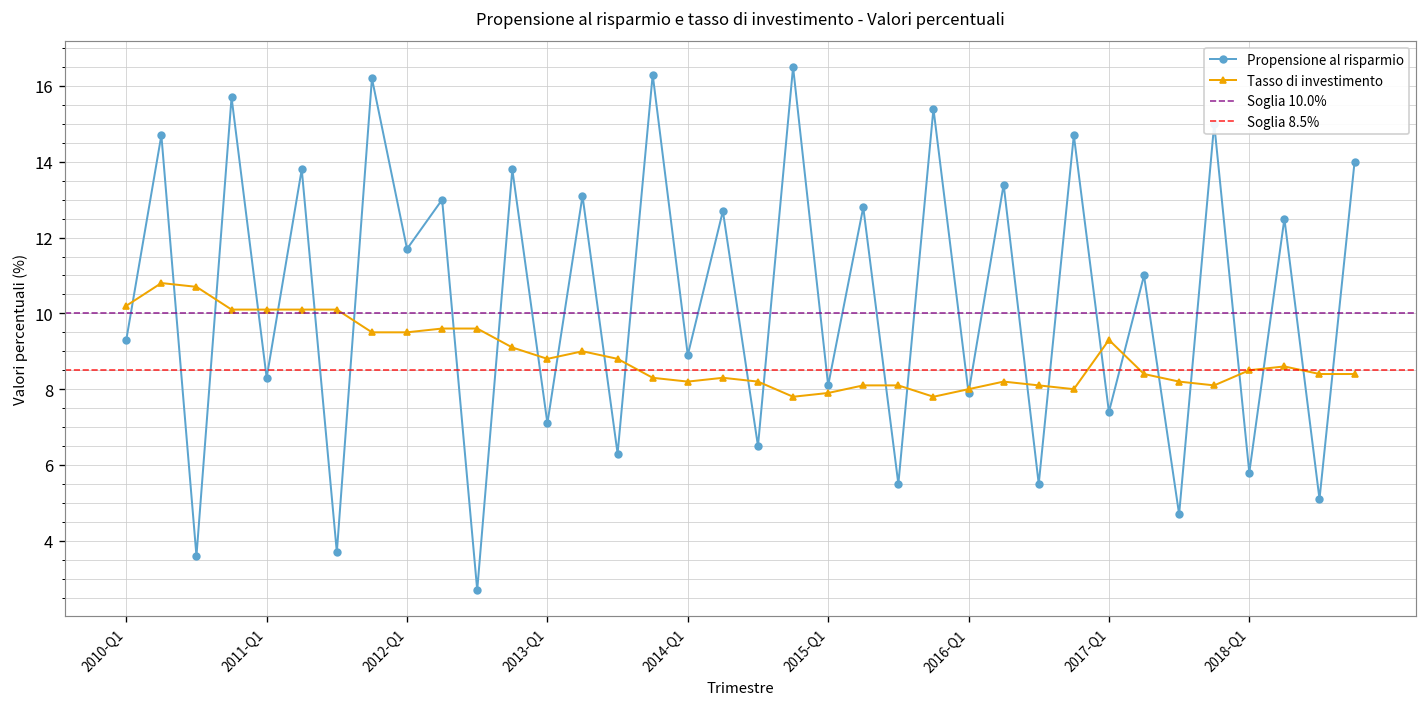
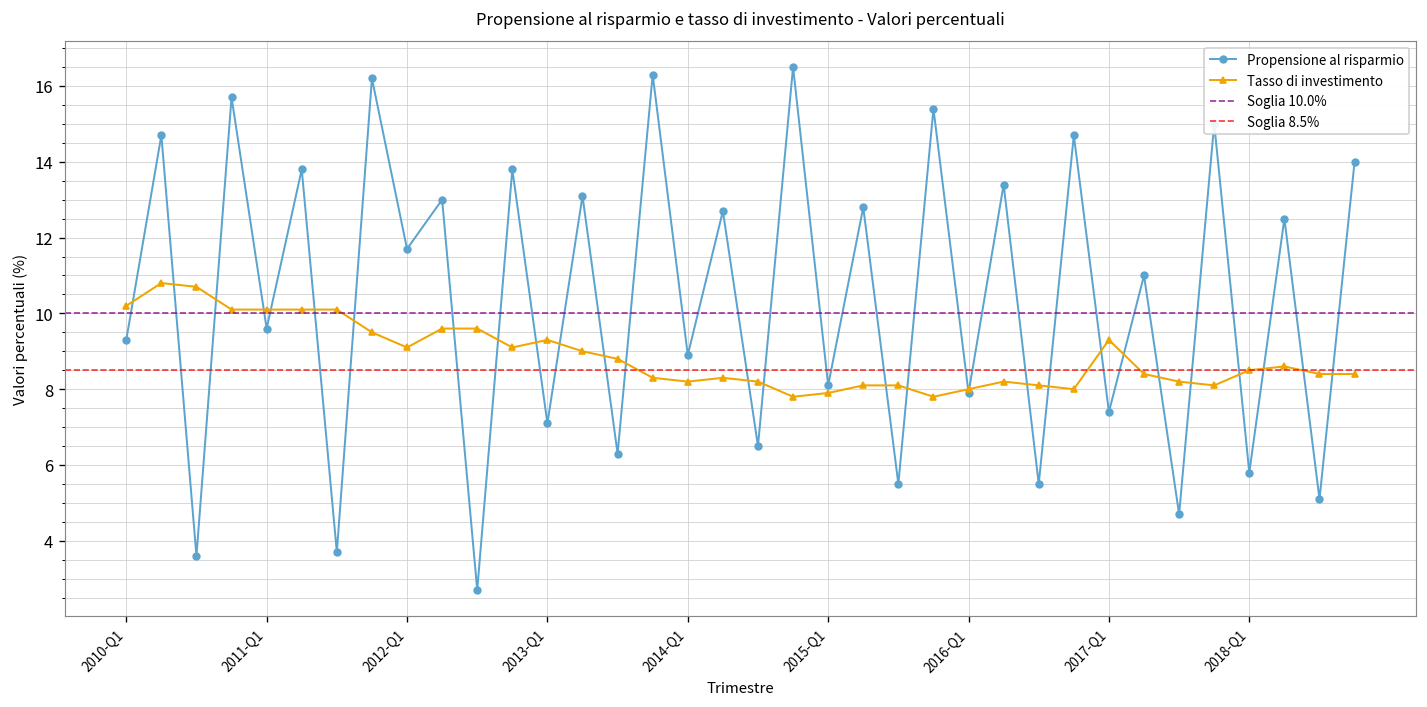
  {
    "Propensione al risparmio": {
      "2010-Q1": 9.3,
-     "2011-Q1": 8.3,
+     "2011-Q1": 9.6,
      "2012-Q1": 11.7,
      "2013-Q1": 7.1,
      "2014-Q1": 8.9,
      "2015-Q1": 8.1,
      "2016-Q1": 7.9,
      "2017-Q1": 7.4,
      "2018-Q1": 5.8
    },
    "Tasso di investimento": {
      "2010-Q1": 10.2,
      "2011-Q1": 10.1,
-     "2012-Q1": 9.5,
-     "2013-Q1": 8.8,
+     "2012-Q1": 9.1,
+     "2013-Q1": 9.3,
      "2014-Q1": 8.2,
      "2015-Q1": 7.9,
      "2016-Q1": 8.0,
      "2017-Q1": 9.3,
      "2018-Q1": 8.5
    }
  }
